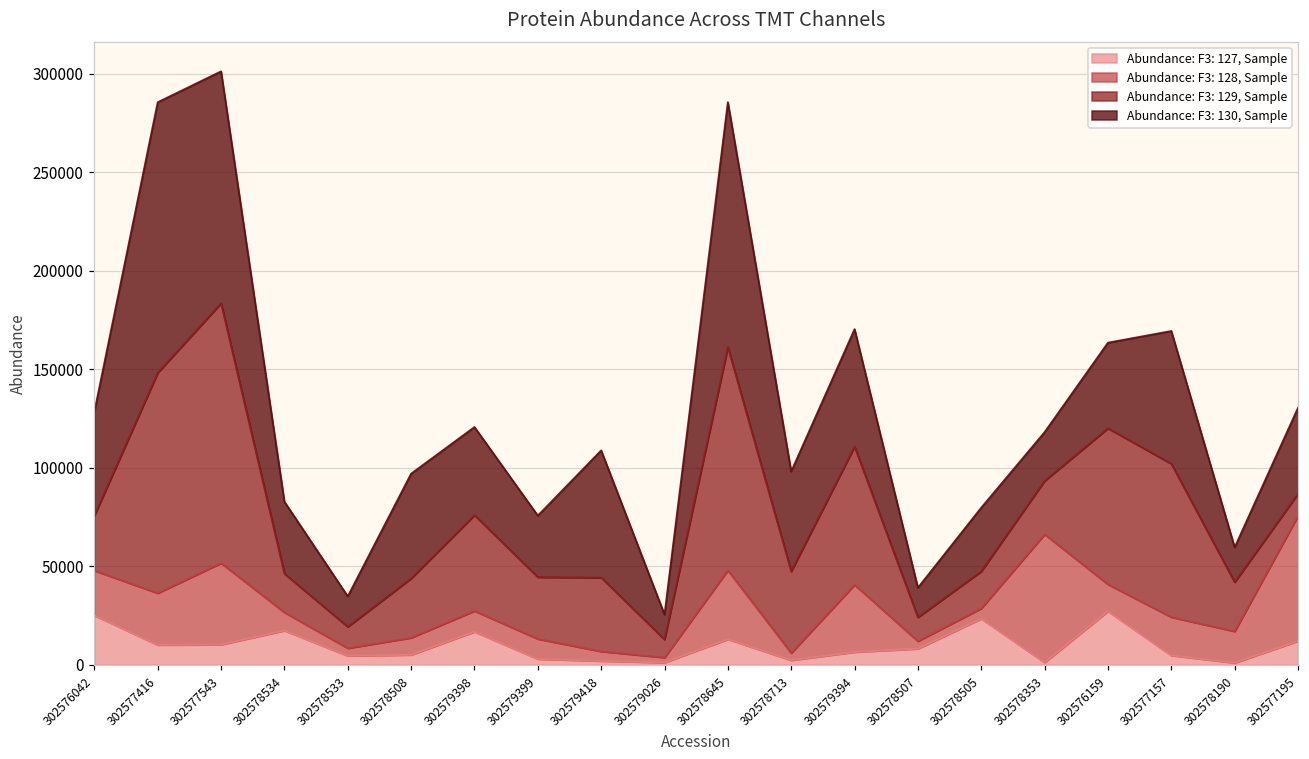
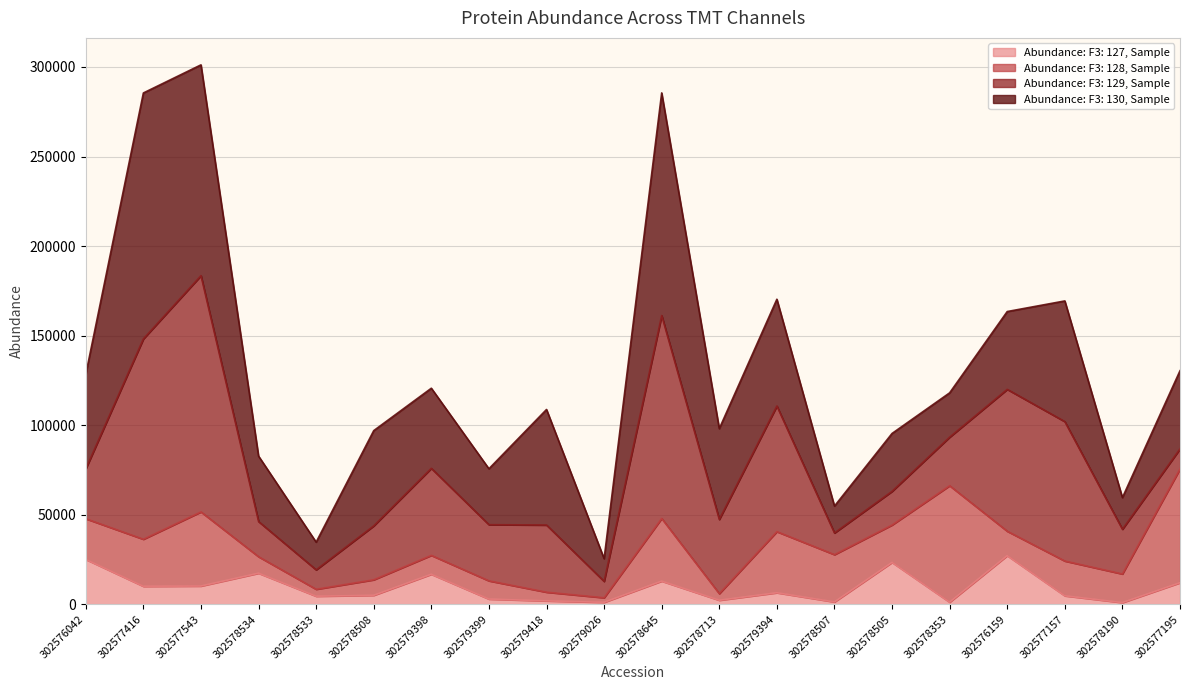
  {
    "Abundance: F3: 127, Sample": {
      "302576042": 25000,
      "302577416": 10000,
      "302577543": 10000,
      "302578534": 17000,
      "302578533": 5000,
      "302578508": 5000,
      "302579398": 17000,
      "302579399": 3000,
      "302579418": 2000,
      "302579026": 1000,
      "302578645": 13000,
      "302578713": 2000,
      "302579394": 6000,
-     "302578507": 8000,
+     "302578507": 1000,
      "302578505": 23000,
      "302578353": 1000,
      "302576159": 27000,
      "302577157": 5000,
      "302578190": 1000,
      "302577195": 12000
    },
    "Abundance: F3: 128, Sample": {
      "302576042": 23000,
      "302577416": 26000,
      "302577543": 41000,
      "302578534": 9000,
      "302578533": 4000,
      "302578508": 9000,
      "302579398": 11000,
      "302579399": 10000,
      "302579418": 5000,
      "302579026": 3000,
      "302578645": 35000,
      "302578713": 4000,
      "302579394": 34000,
-     "302578507": 4000,
-     "302578505": 5000,
+     "302578507": 26000,
+     "302578505": 21000,
      "302578353": 65000,
      "302576159": 14000,
      "302577157": 19000,
      "302578190": 16000,
      "302577195": 64000
    }
  }
